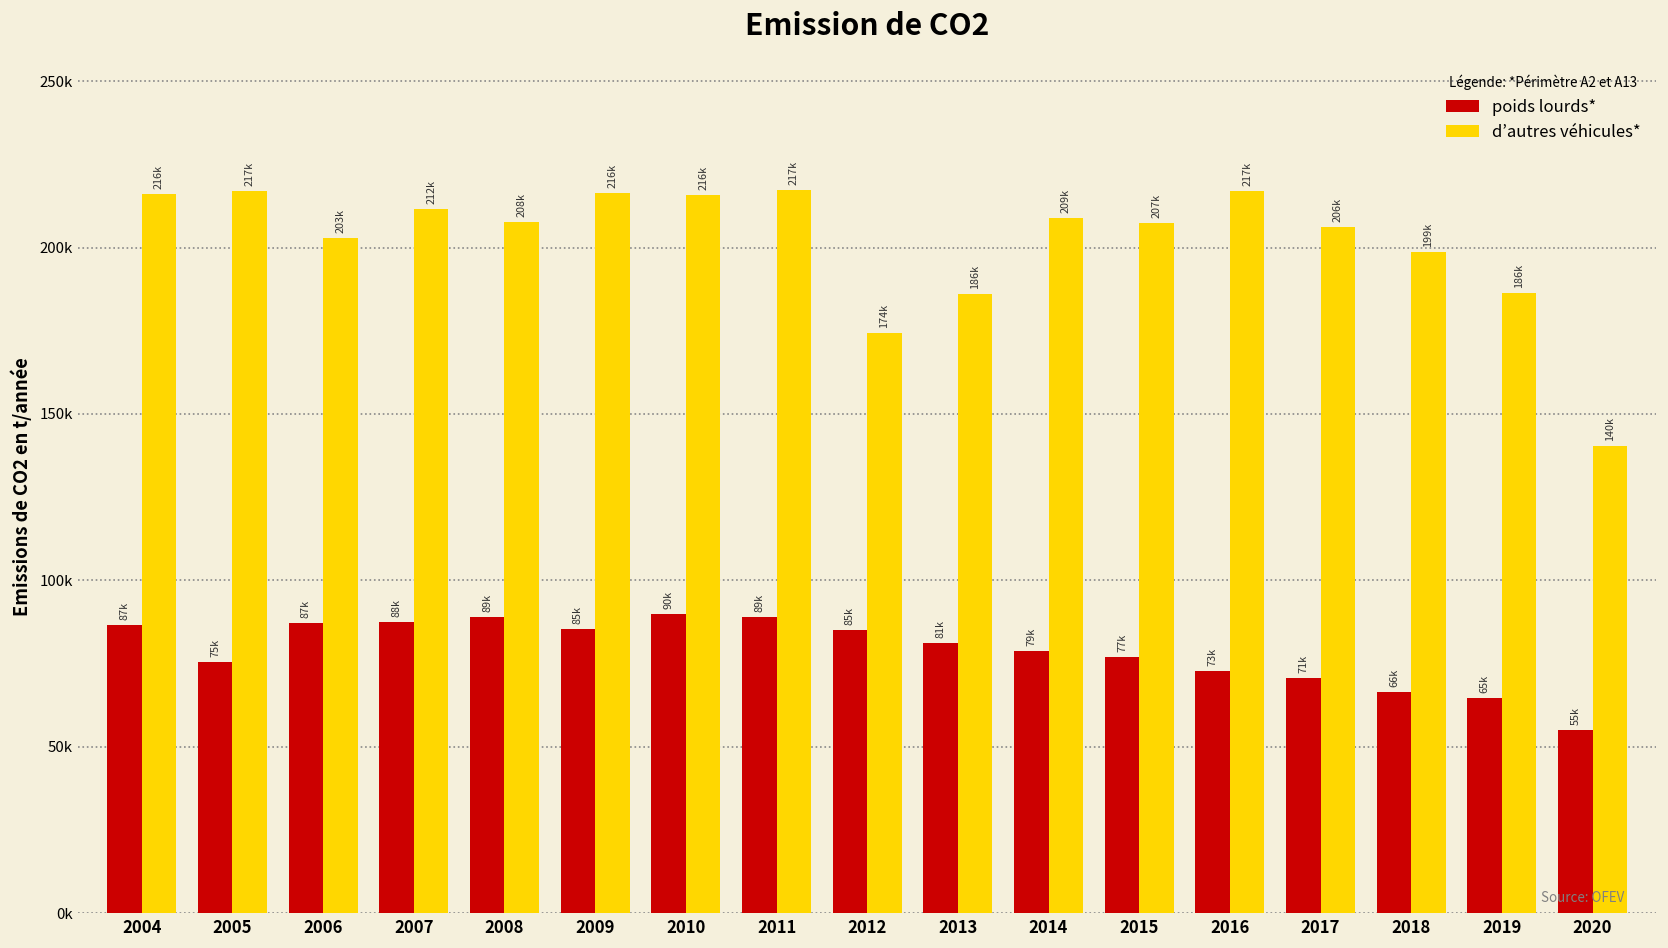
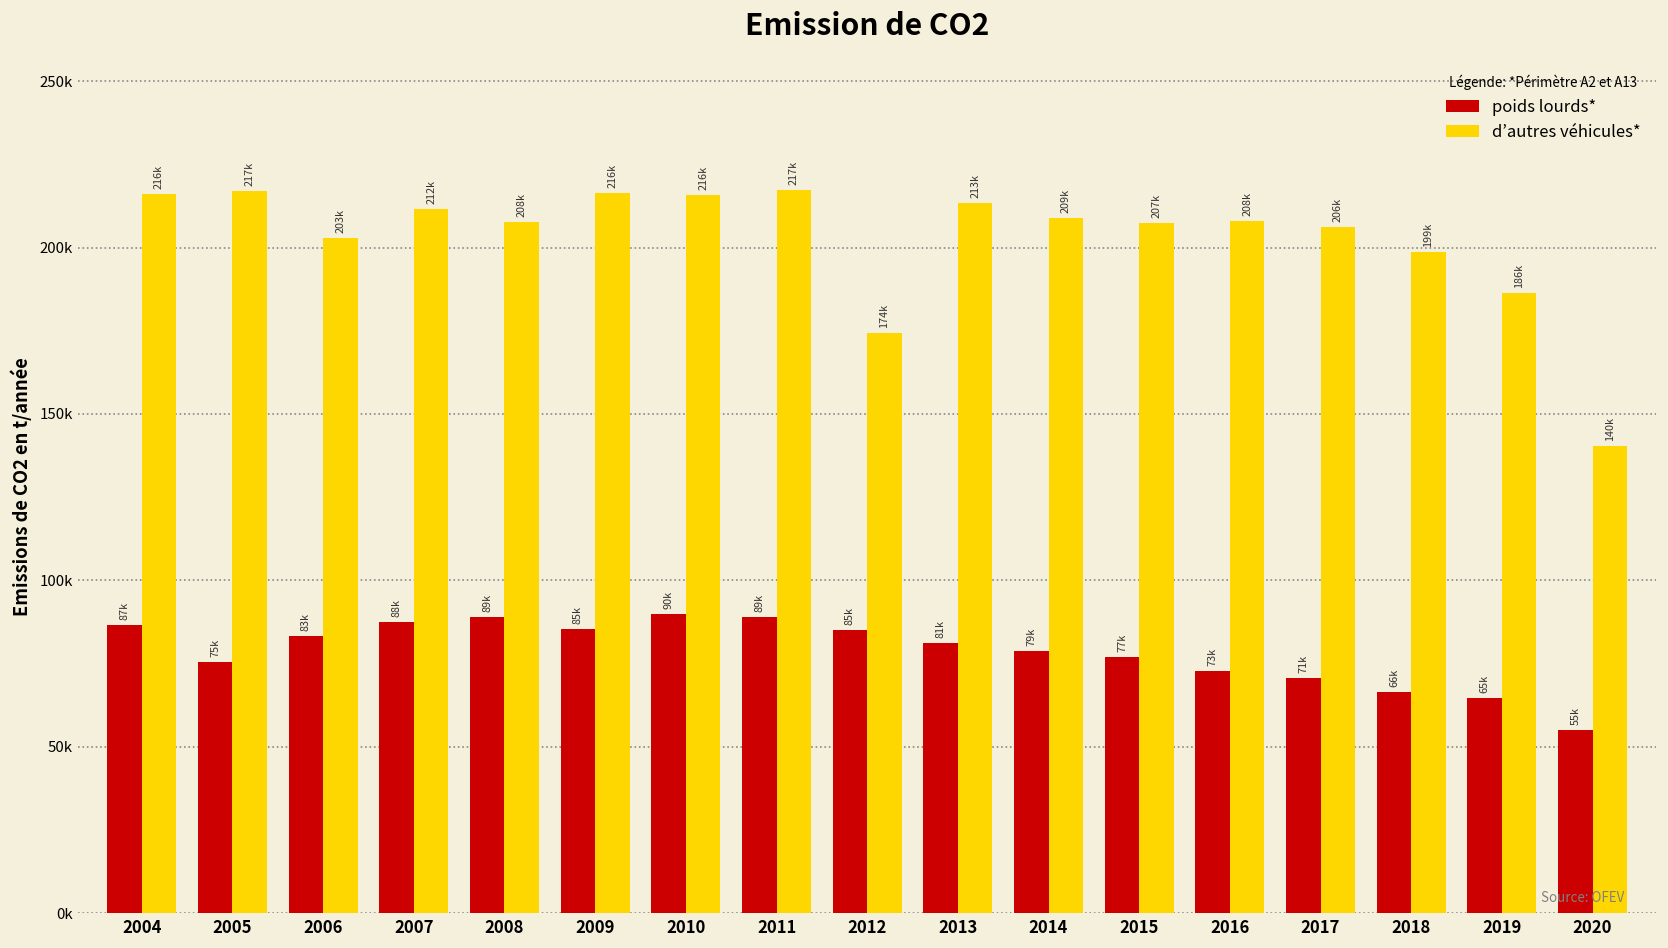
  {
    "poids lourds*": {
      "2004": "87k",
      "2005": "75k",
-     "2006": "87k",
+     "2006": "83k",
      "2007": "88k",
      "2008": "89k",
      "2009": "85k",
      "2010": "90k",
      "2011": "89k",
      "2012": "85k",
      "2013": "81k",
      "2014": "79k",
      "2015": "77k",
      "2016": "73k",
      "2017": "71k",
      "2018": "66k",
      "2019": "65k",
      "2020": "55k"
    },
    "d’autres véhicules*": {
      "2004": "216k",
      "2005": "217k",
      "2006": "203k",
      "2007": "212k",
      "2008": "208k",
      "2009": "216k",
      "2010": "216k",
      "2011": "217k",
      "2012": "174k",
-     "2013": "186k",
+     "2013": "213k",
      "2014": "209k",
      "2015": "207k",
-     "2016": "217k",
+     "2016": "208k",
      "2017": "206k",
      "2018": "199k",
      "2019": "186k",
      "2020": "140k"
    }
  }
